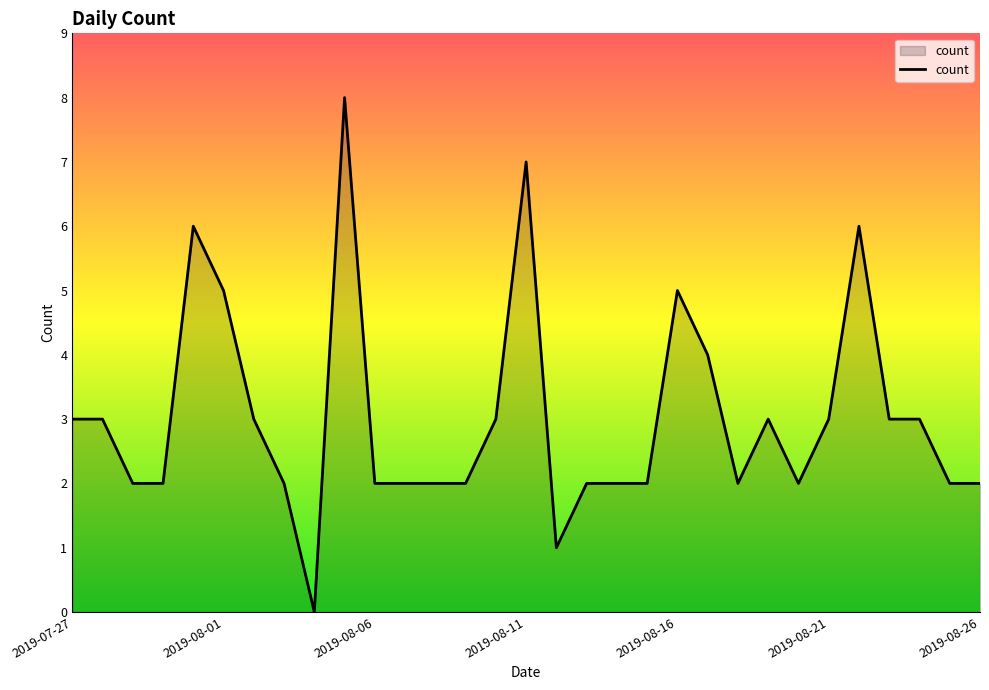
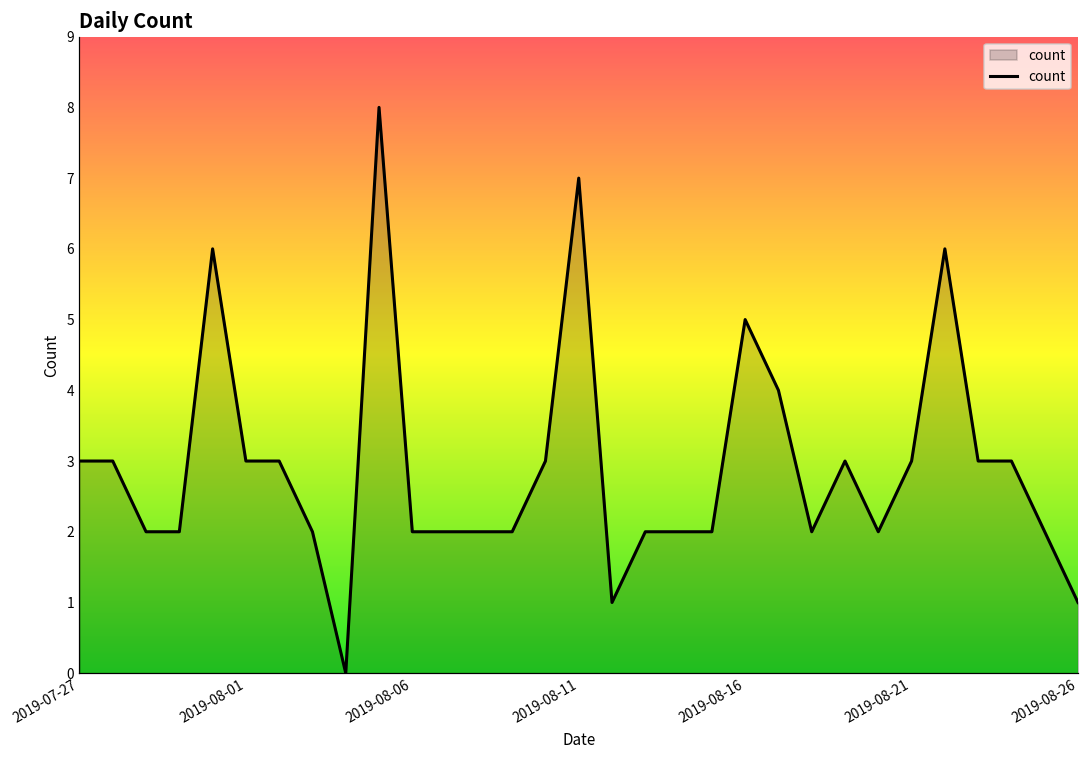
  {
    "2019-07-27": 3,
-   "2019-08-01": 5,
+   "2019-08-01": 3,
    "2019-08-06": 2,
    "2019-08-11": 7,
    "2019-08-16": 5,
    "2019-08-21": 3,
-   "2019-08-26": 2
+   "2019-08-26": 1
  }
